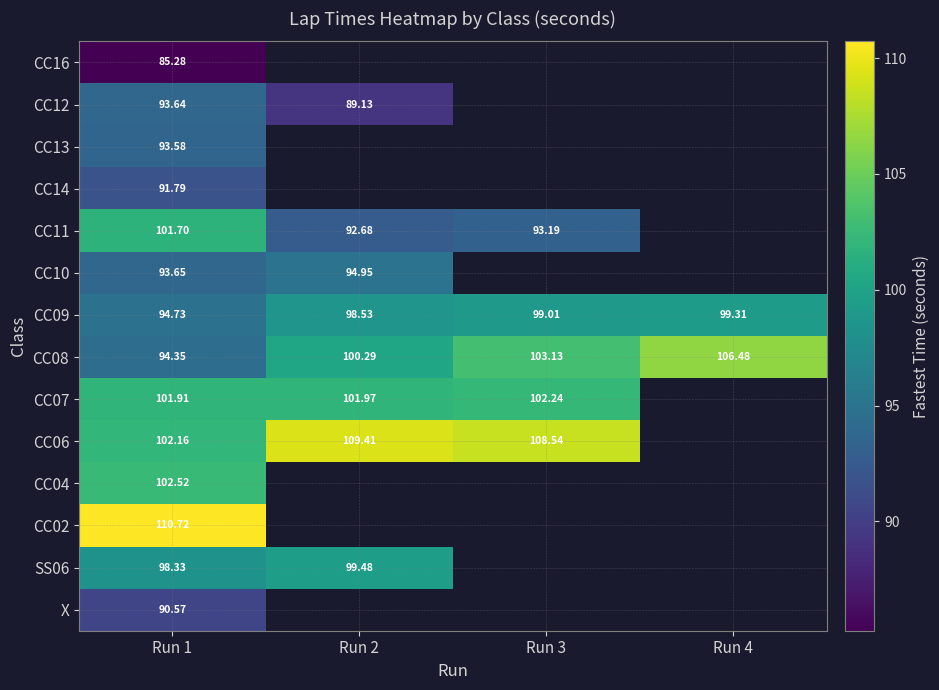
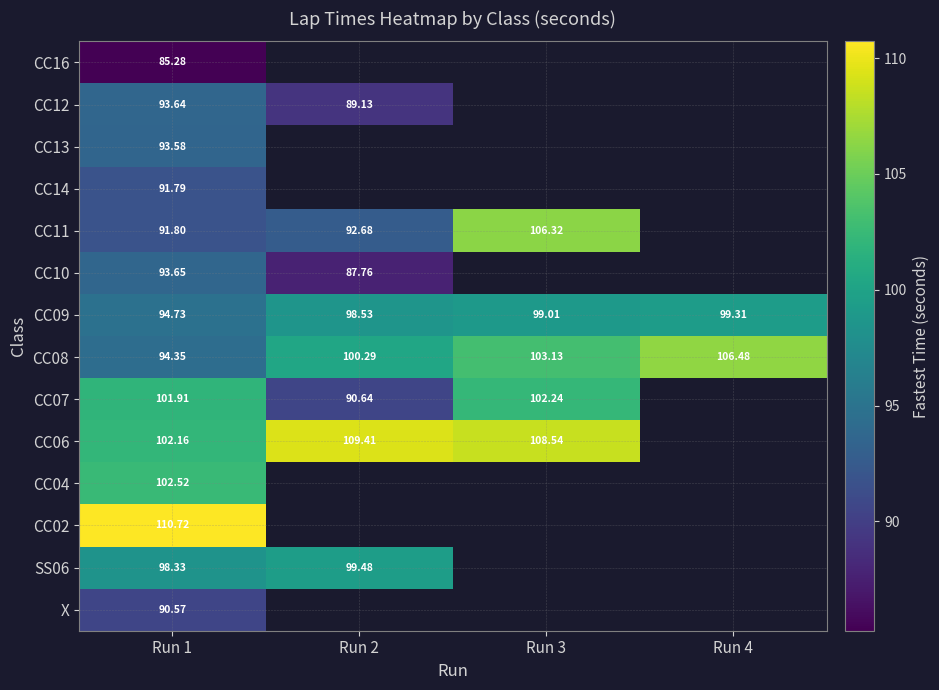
  {
    "CC16": {
      "Run 1": 85.28
    },
    "CC12": {
      "Run 1": 93.64,
      "Run 2": 89.13
    },
    "CC13": {
      "Run 1": 93.58
    },
    "CC14": {
      "Run 1": 91.79
    },
    "CC11": {
-     "Run 1": 101.70,
+     "Run 1": 91.80,
      "Run 2": 92.68,
-     "Run 3": 93.19
+     "Run 3": 106.32
    },
    "CC10": {
      "Run 1": 93.65,
-     "Run 2": 94.95
+     "Run 2": 87.76
    },
    "CC09": {
      "Run 1": 94.73,
      "Run 2": 98.53,
      "Run 3": 99.01,
      "Run 4": 99.31
    },
    "CC08": {
      "Run 1": 94.35,
      "Run 2": 100.29,
      "Run 3": 103.13,
      "Run 4": 106.48
    },
    "CC07": {
      "Run 1": 101.91,
-     "Run 2": 101.97,
+     "Run 2": 90.64,
      "Run 3": 102.24
    },
    "CC06": {
      "Run 1": 102.16,
      "Run 2": 109.41,
      "Run 3": 108.54
    },
    "CC04": {
      "Run 1": 102.52
    },
    "CC02": {
      "Run 1": 110.72
    },
    "SS06": {
      "Run 1": 98.33,
      "Run 2": 99.48
    },
    "X": {
      "Run 1": 90.57
    }
  }
